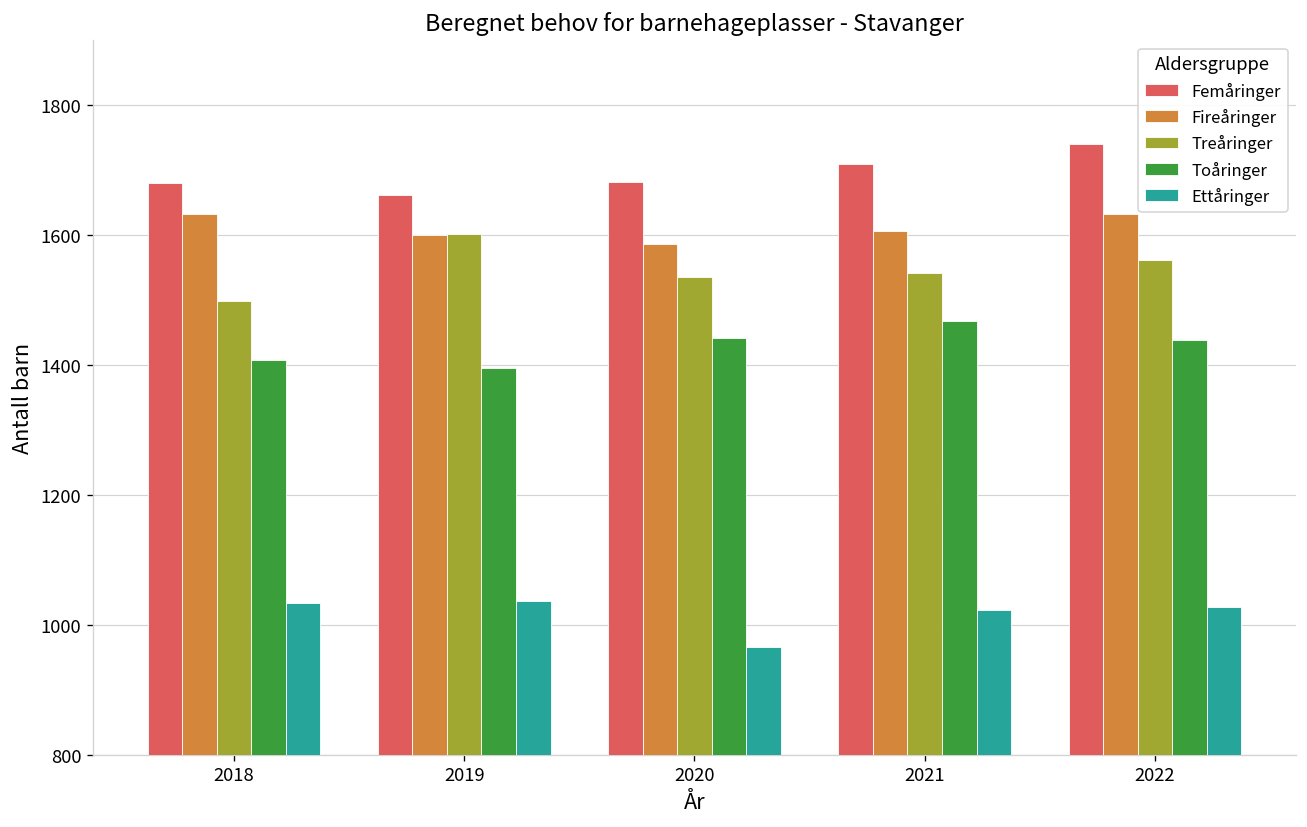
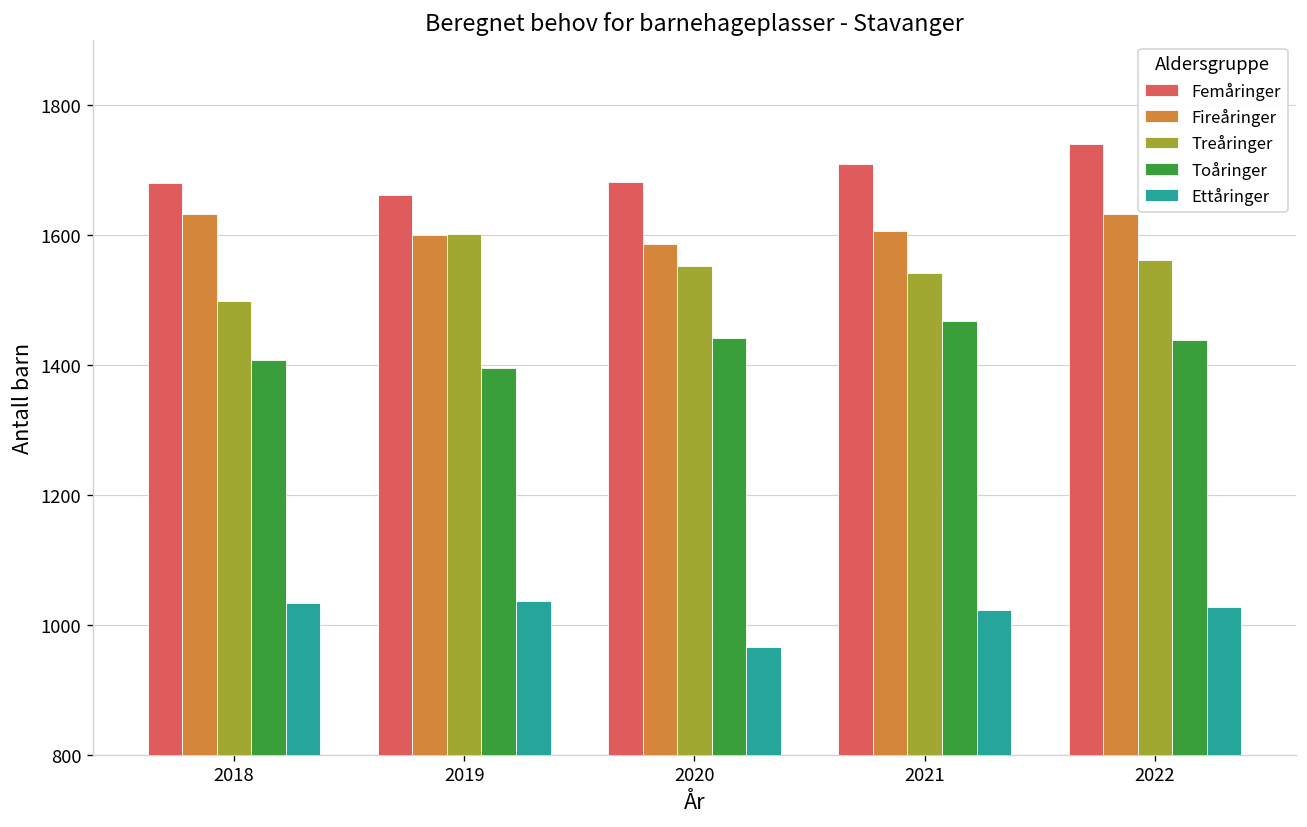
  {
    "Treåringer": {
      "2018": 1500,
      "2019": 1600,
-     "2020": 1540,
+     "2020": 1550,
      "2021": 1540,
      "2022": 1560
    },
    "Toåringer": {
      "2018": 1410,
      "2019": 1400,
      "2020": 1440,
      "2021": 1470,
      "2022": 1440
    },
    "Ettåringer": {
      "2018": 1030,
      "2019": 1040,
      "2020": 970,
      "2021": 1020,
      "2022": 1030
    }
  }
